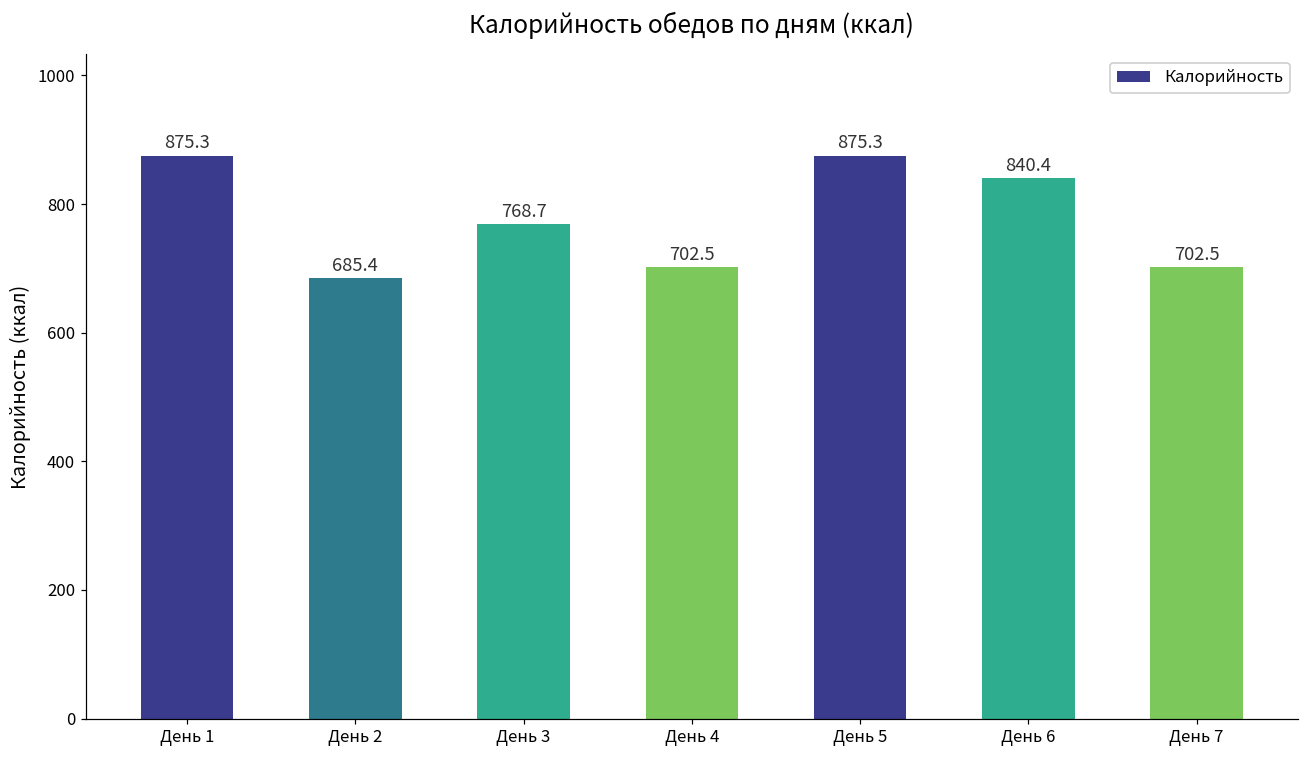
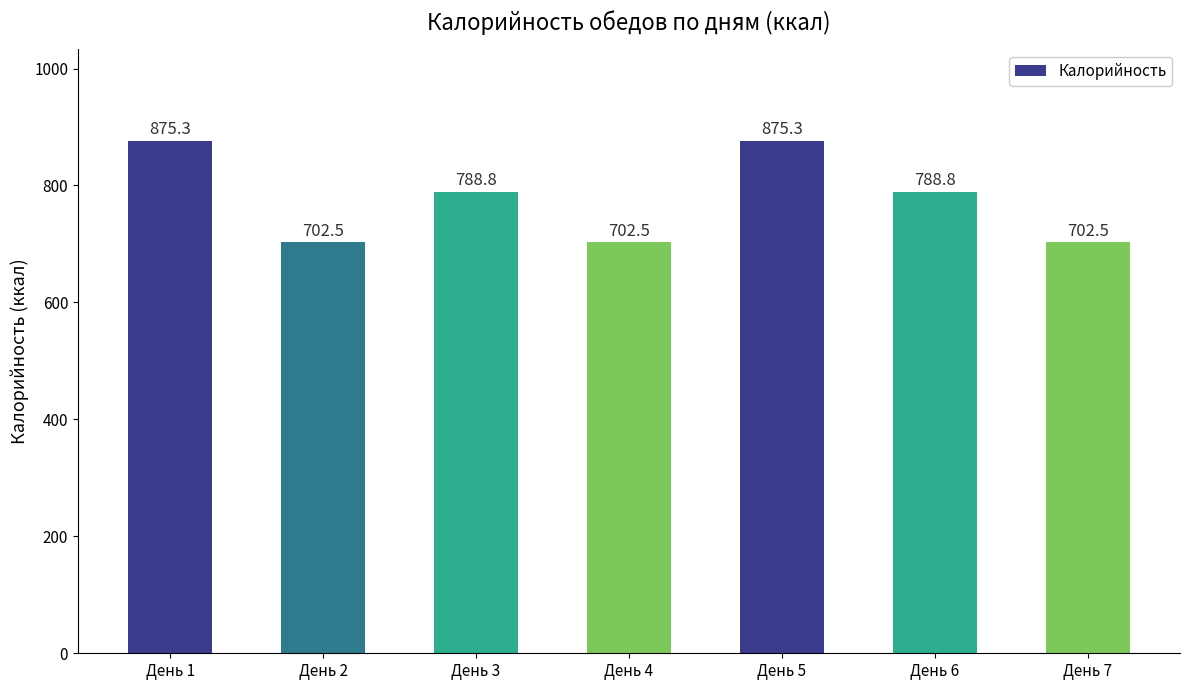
  {
    "День 1": 875.3,
-   "День 2": 685.4,
-   "День 3": 768.7,
+   "День 2": 702.5,
+   "День 3": 788.8,
    "День 4": 702.5,
    "День 5": 875.3,
-   "День 6": 840.4,
+   "День 6": 788.8,
    "День 7": 702.5
  }
